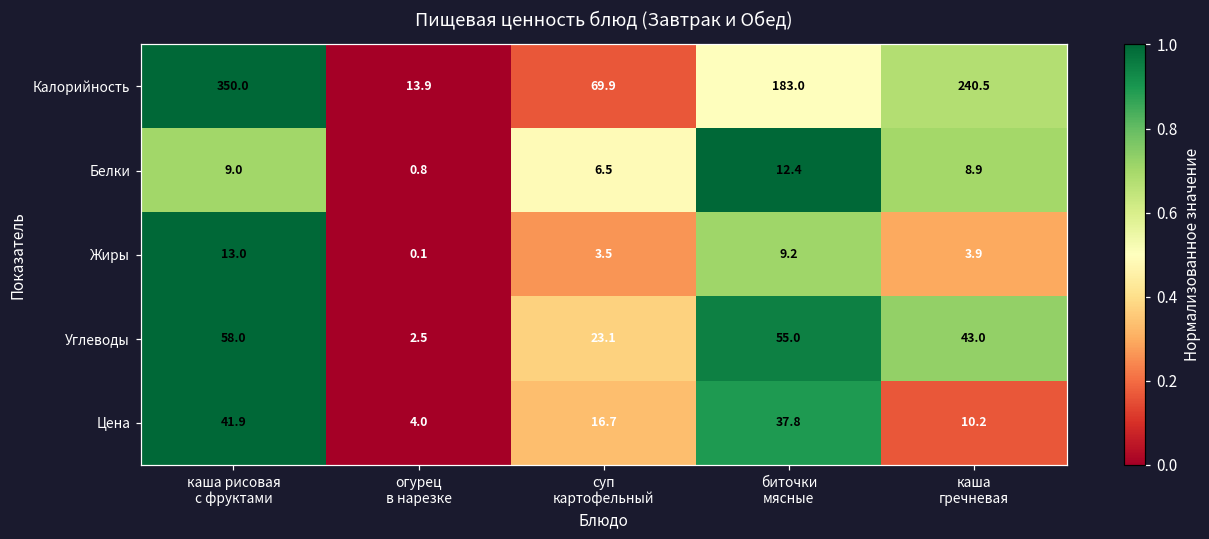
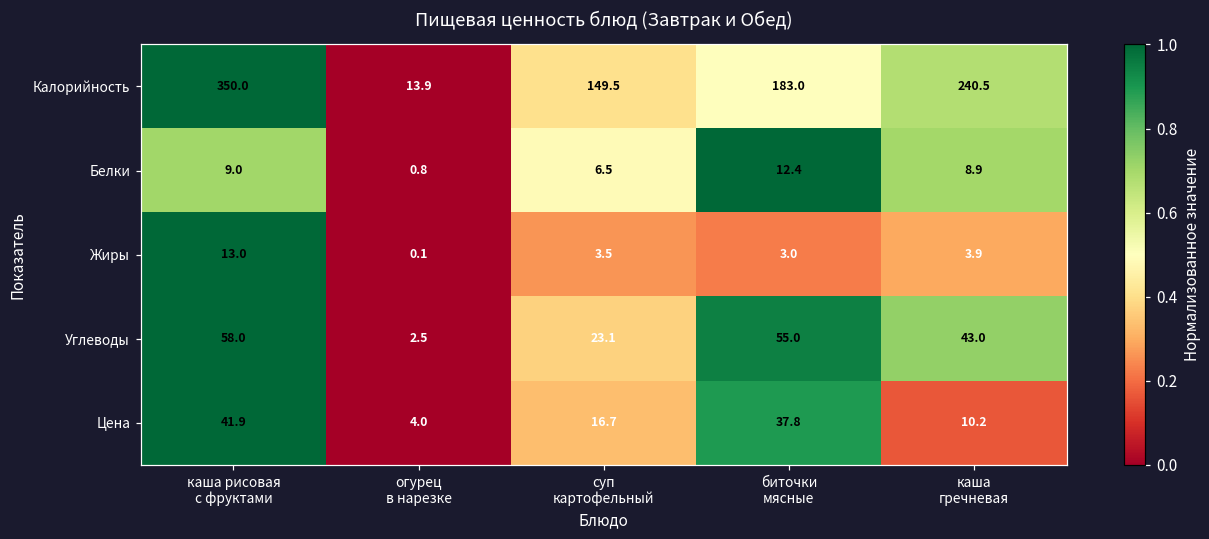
  {
    "Калорийность": {
      "каша рисовая с фруктами": 350.0,
      "огурец в нарезке": 13.9,
-     "суп картофельный": 69.9,
+     "суп картофельный": 149.5,
      "биточки мясные": 183.0,
      "каша гречневая": 240.5
    },
    "Белки": {
      "каша рисовая с фруктами": 9.0,
      "огурец в нарезке": 0.8,
      "суп картофельный": 6.5,
      "биточки мясные": 12.4,
      "каша гречневая": 8.9
    },
    "Жиры": {
      "каша рисовая с фруктами": 13.0,
      "огурец в нарезке": 0.1,
      "суп картофельный": 3.5,
-     "биточки мясные": 9.2,
+     "биточки мясные": 3.0,
      "каша гречневая": 3.9
    },
    "Углеводы": {
      "каша рисовая с фруктами": 58.0,
      "огурец в нарезке": 2.5,
      "суп картофельный": 23.1,
      "биточки мясные": 55.0,
      "каша гречневая": 43.0
    },
    "Цена": {
      "каша рисовая с фруктами": 41.9,
      "огурец в нарезке": 4.0,
      "суп картофельный": 16.7,
      "биточки мясные": 37.8,
      "каша гречневая": 10.2
    }
  }
